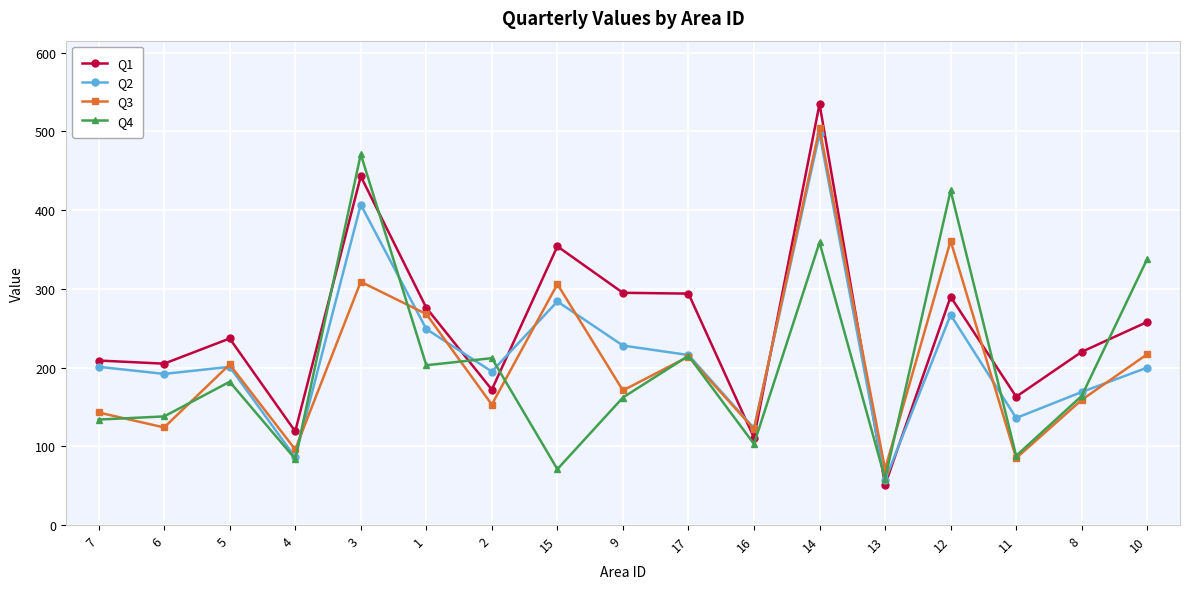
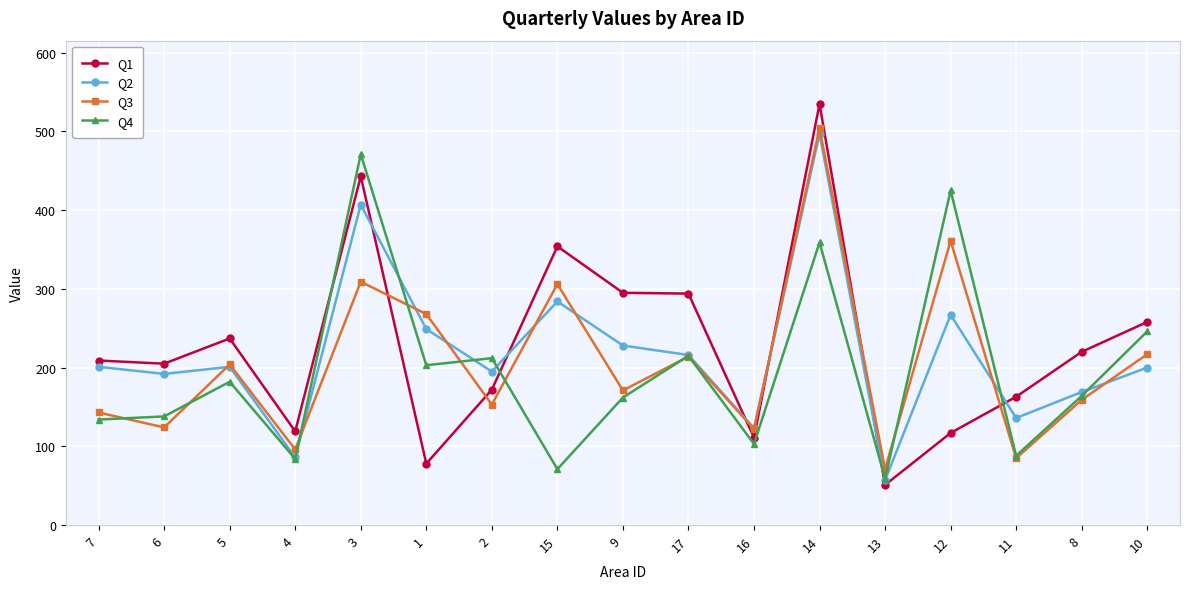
  {
    "Q1": {
      "7": 210,
      "6": 210,
      "5": 240,
      "4": 120,
      "3": 440,
-     "1": 280,
+     "1": 80,
      "2": 170,
      "15": 350,
      "9": 300,
      "17": 290,
      "16": 110,
      "14": 540,
      "13": 50,
-     "12": 290,
+     "12": 120,
      "11": 160,
      "8": 220,
      "10": 260
    },
    "Q2": {
      "7": 200,
      "6": 190,
      "3": 410,
      "1": 250,
      "2": 200,
      "15": 280,
      "9": 230,
      "14": 500,
      "12": 270,
      "11": 140,
      "8": 170,
      "10": 200
    },
    "Q3": {
      "7": 140,
      "6": 120,
      "4": 100,
      "3": 310,
      "1": 270,
      "2": 150,
      "15": 310,
      "9": 170,
      "14": 500,
      "13": 70,
      "12": 360,
      "8": 160,
      "10": 220
    },
    "Q4": {
      "7": 130,
      "6": 140,
      "5": 180,
      "3": 470,
      "1": 200,
      "2": 210,
      "15": 70,
      "9": 160,
      "16": 100,
      "14": 360,
      "12": 430,
      "8": 160,
-     "10": 340
+     "10": 250
    }
  }
